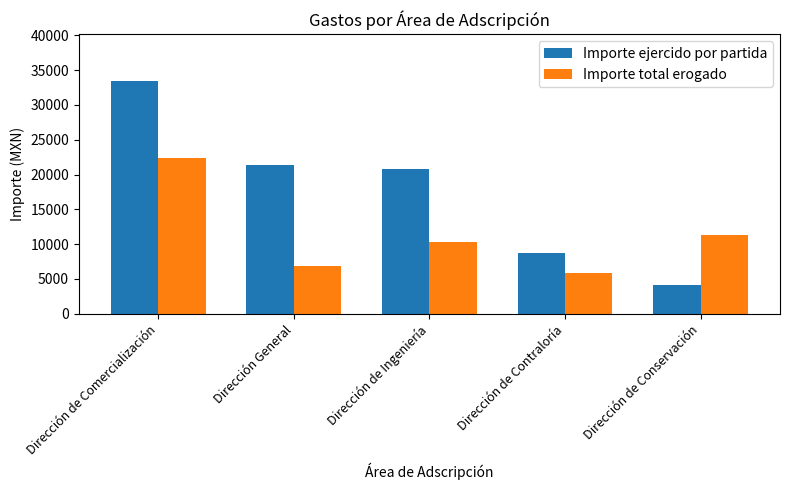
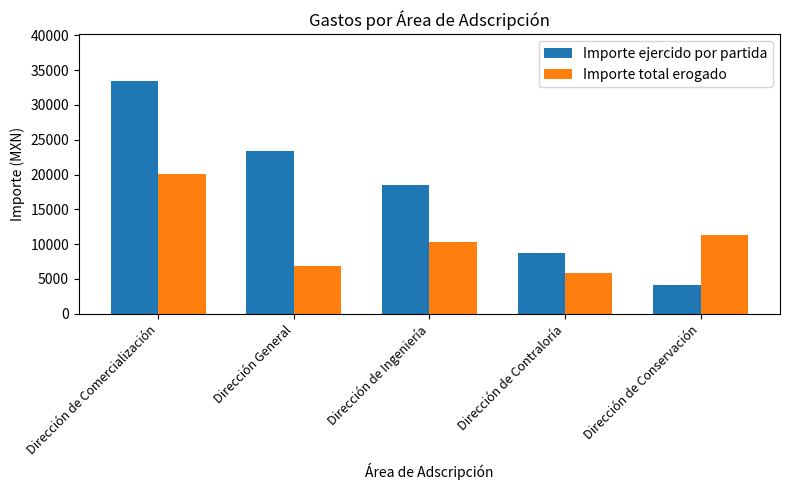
  {
    "Importe ejercido por partida": {
      "Dirección de Comercialización": 33000,
-     "Dirección General": 21000,
-     "Dirección de Ingeniería": 21000,
+     "Dirección General": 23000,
+     "Dirección de Ingeniería": 18000,
      "Dirección de Contraloría": 9000,
      "Dirección de Conservación": 4000
    },
    "Importe total erogado": {
-     "Dirección de Comercialización": 22000,
+     "Dirección de Comercialización": 20000,
      "Dirección General": 7000,
      "Dirección de Ingeniería": 10000,
      "Dirección de Contraloría": 6000,
      "Dirección de Conservación": 11000
    }
  }
